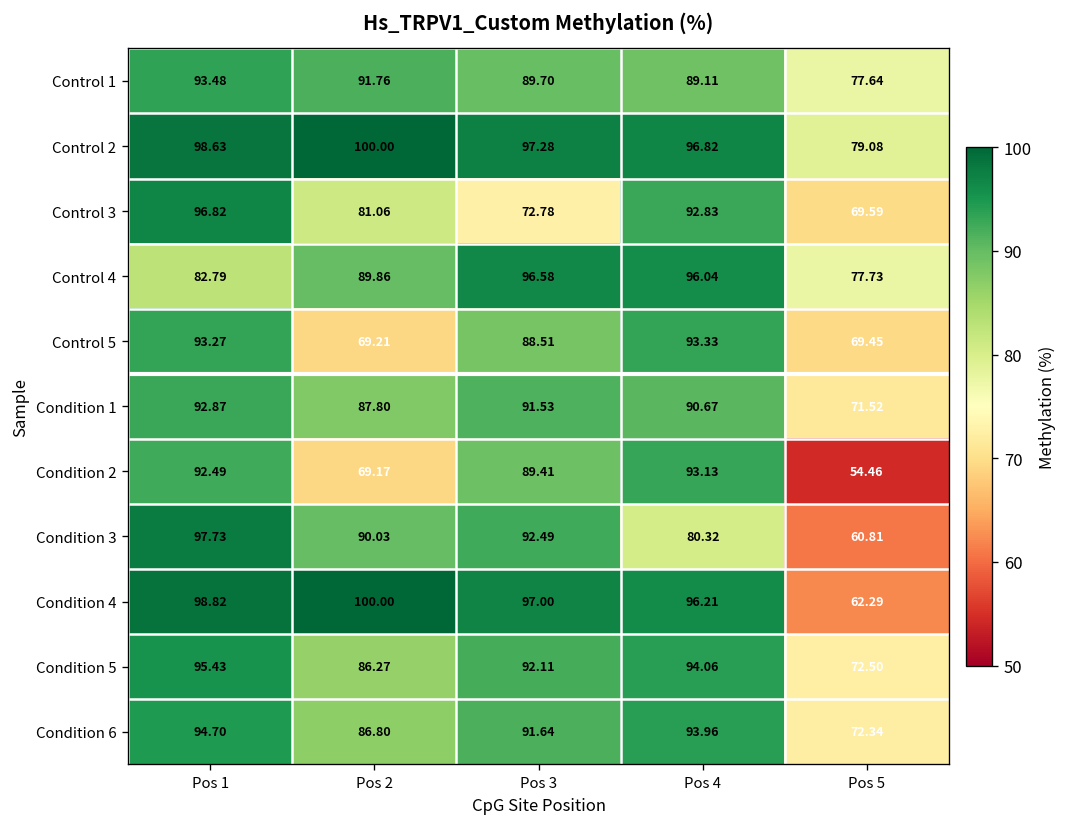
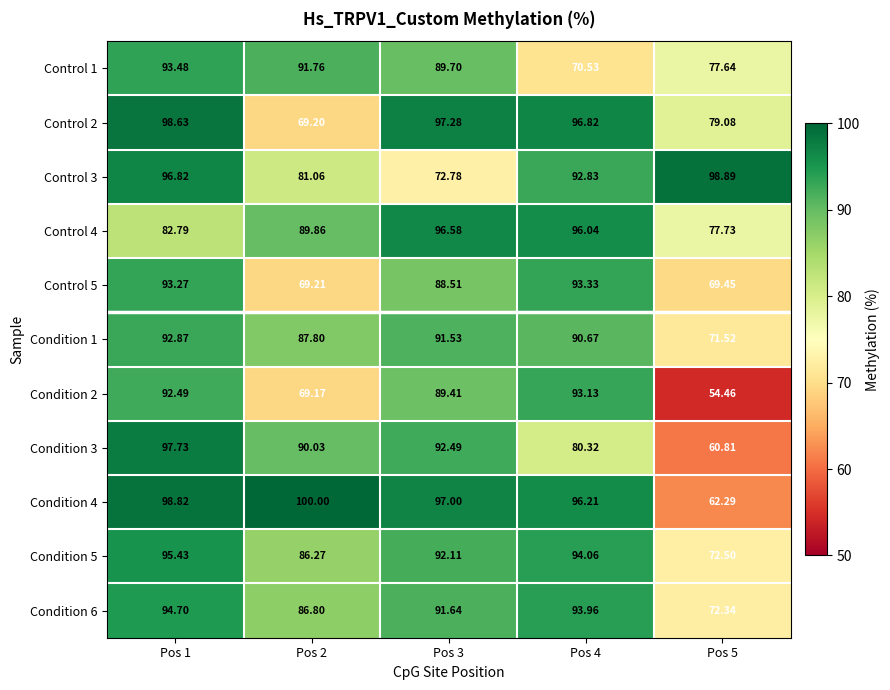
  {
    "Control 1": {
      "Pos 1": 93.48,
      "Pos 2": 91.76,
      "Pos 3": 89.70,
-     "Pos 4": 89.11,
+     "Pos 4": 70.53,
      "Pos 5": 77.64
    },
    "Control 2": {
      "Pos 1": 98.63,
-     "Pos 2": 100.00,
+     "Pos 2": 69.20,
      "Pos 3": 97.28,
      "Pos 4": 96.82,
      "Pos 5": 79.08
    },
    "Control 3": {
      "Pos 1": 96.82,
      "Pos 2": 81.06,
      "Pos 3": 72.78,
      "Pos 4": 92.83,
-     "Pos 5": 69.59
+     "Pos 5": 98.89
    },
    "Control 4": {
      "Pos 1": 82.79,
      "Pos 2": 89.86,
      "Pos 3": 96.58,
      "Pos 4": 96.04,
      "Pos 5": 77.73
    },
    "Control 5": {
      "Pos 1": 93.27,
      "Pos 2": 69.21,
      "Pos 3": 88.51,
      "Pos 4": 93.33,
      "Pos 5": 69.45
    },
    "Condition 1": {
      "Pos 1": 92.87,
      "Pos 2": 87.80,
      "Pos 3": 91.53,
      "Pos 4": 90.67,
      "Pos 5": 71.52
    },
    "Condition 2": {
      "Pos 1": 92.49,
      "Pos 2": 69.17,
      "Pos 3": 89.41,
      "Pos 4": 93.13,
      "Pos 5": 54.46
    },
    "Condition 3": {
      "Pos 1": 97.73,
      "Pos 2": 90.03,
      "Pos 3": 92.49,
      "Pos 4": 80.32,
      "Pos 5": 60.81
    },
    "Condition 4": {
      "Pos 1": 98.82,
      "Pos 2": 100.00,
      "Pos 3": 97.00,
      "Pos 4": 96.21,
      "Pos 5": 62.29
    },
    "Condition 5": {
      "Pos 1": 95.43,
      "Pos 2": 86.27,
      "Pos 3": 92.11,
      "Pos 4": 94.06,
      "Pos 5": 72.50
    },
    "Condition 6": {
      "Pos 1": 94.70,
      "Pos 2": 86.80,
      "Pos 3": 91.64,
      "Pos 4": 93.96,
      "Pos 5": 72.34
    }
  }
